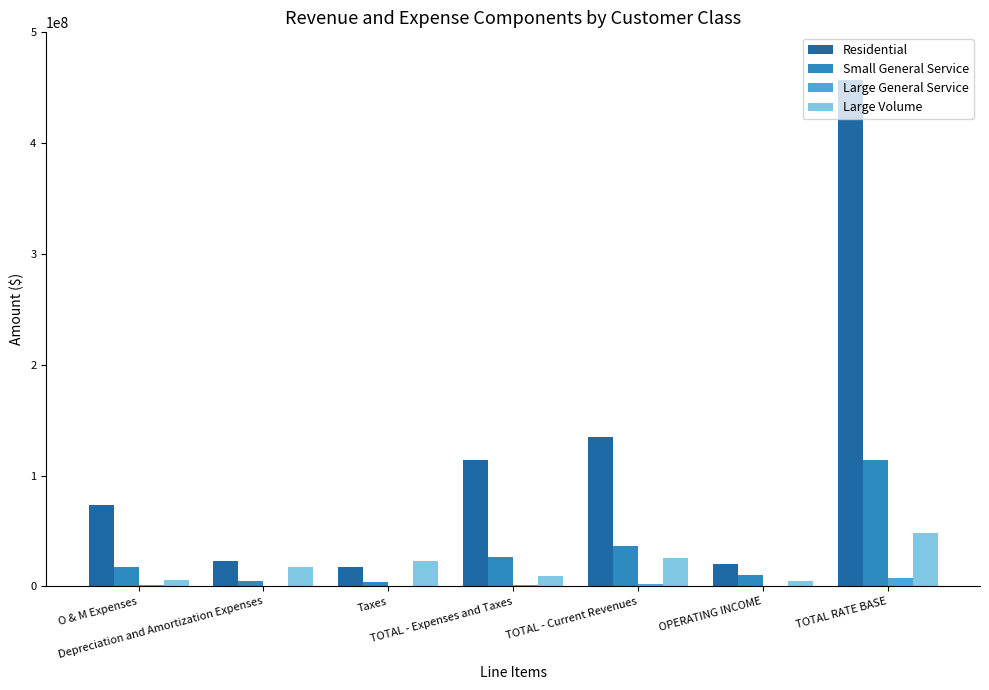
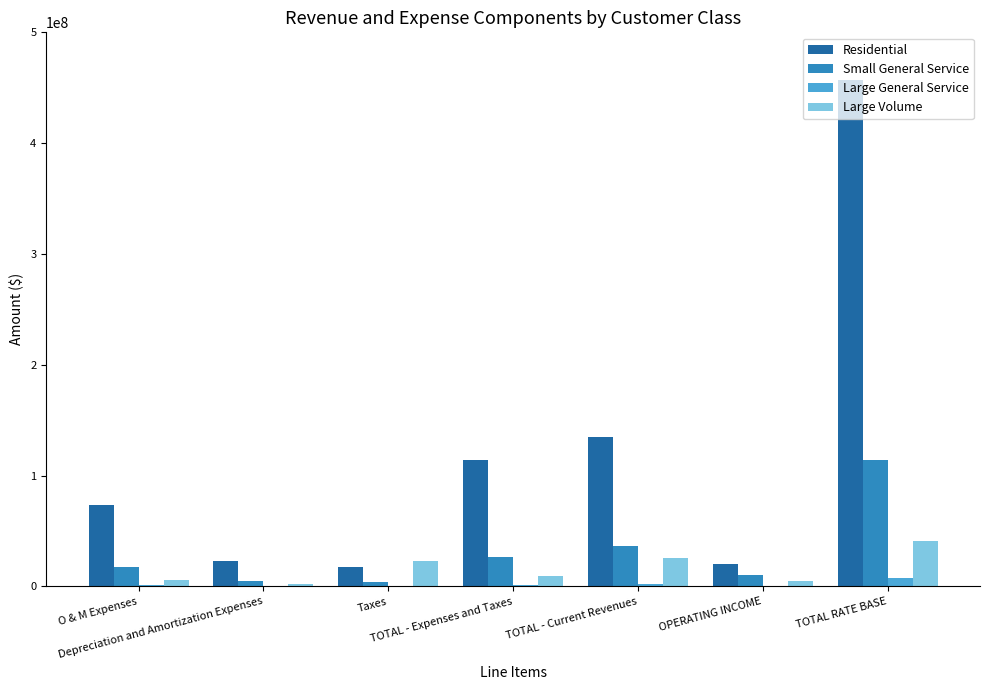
  {
    "Large Volume": {
      "O & M Expenses": 6000000,
-     "Depreciation and Amortization Expenses": 17000000,
+     "Depreciation and Amortization Expenses": 2000000,
      "Taxes": 23000000,
      "TOTAL - Expenses and Taxes": 9000000,
      "TOTAL - Current Revenues": 26000000,
      "OPERATING INCOME": 5000000,
-     "TOTAL RATE BASE": 48000000
+     "TOTAL RATE BASE": 41000000
    }
  }
